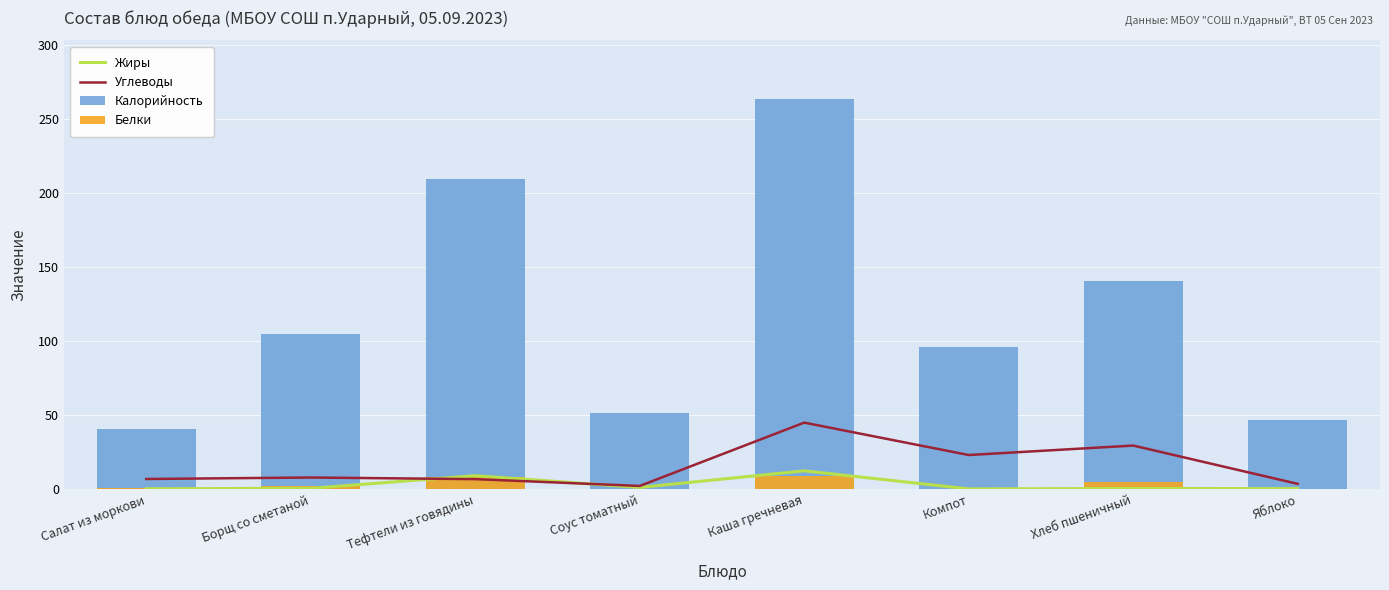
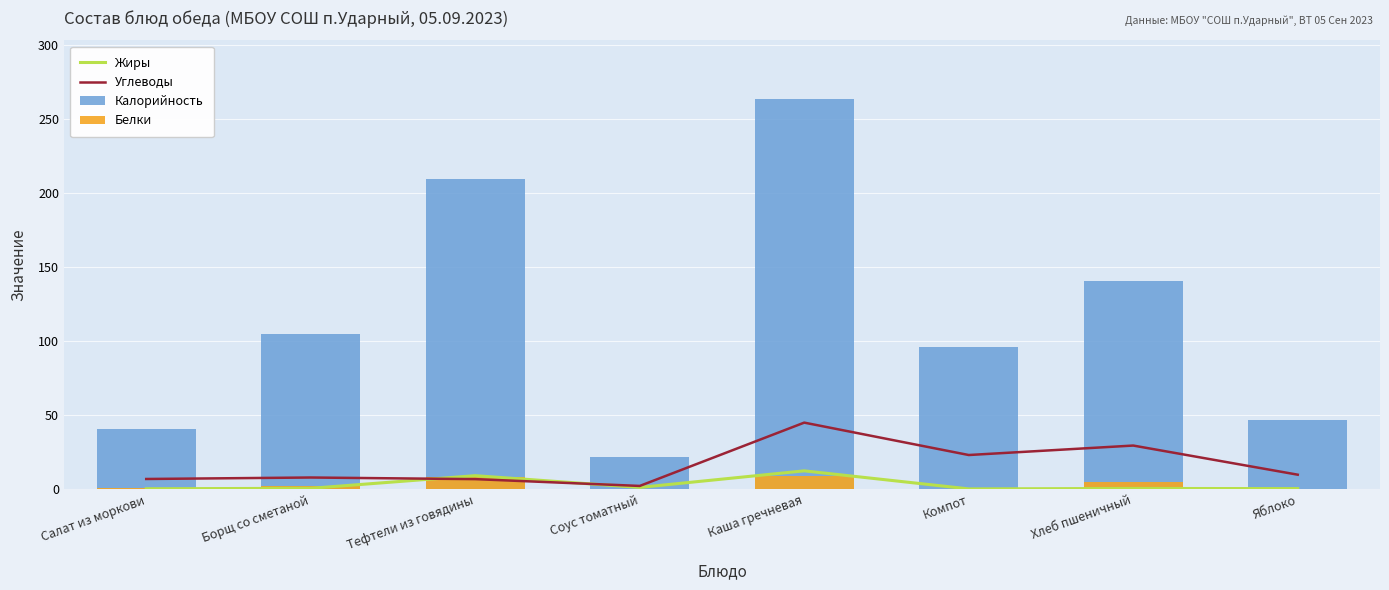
  {
    "Жиры": {
      "Салат из моркови": 0,
      "Борщ со сметаной": 1,
      "Тефтели из говядины": 9,
      "Каша гречневая": 12,
      "Компот": 0,
      "Хлеб пшеничный": 1,
      "Яблоко": 0
    },
    "Калорийность": {
      "Салат из моркови": 41,
      "Борщ со сметаной": 105,
      "Тефтели из говядины": 210,
-     "Соус томатный": 52,
+     "Соус томатный": 22,
      "Каша гречневая": 264,
      "Компот": 96,
      "Хлеб пшеничный": 141,
      "Яблоко": 47
    },
    "Углеводы": {
      "Салат из моркови": 7,
      "Борщ со сметаной": 8,
      "Тефтели из говядины": 7,
      "Каша гречневая": 45,
      "Компот": 23,
      "Хлеб пшеничный": 30,
-     "Яблоко": 4
+     "Яблоко": 10
    },
    "Белки": {
      "Компот": 0
    }
  }
